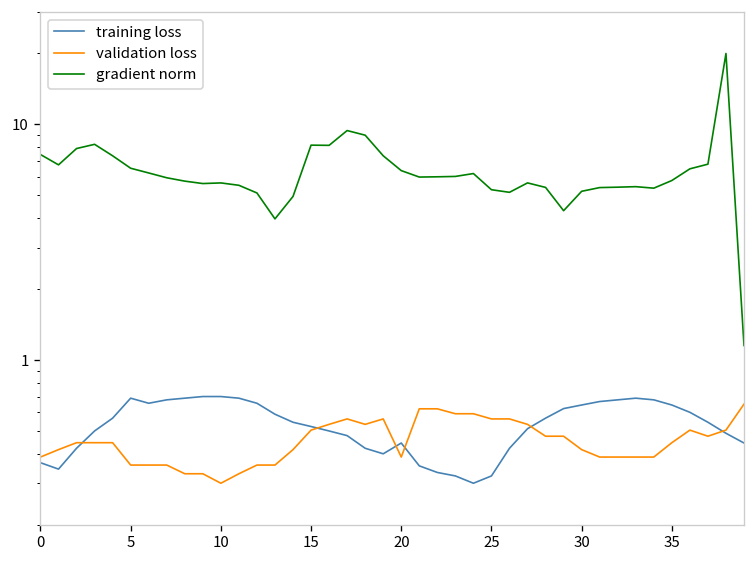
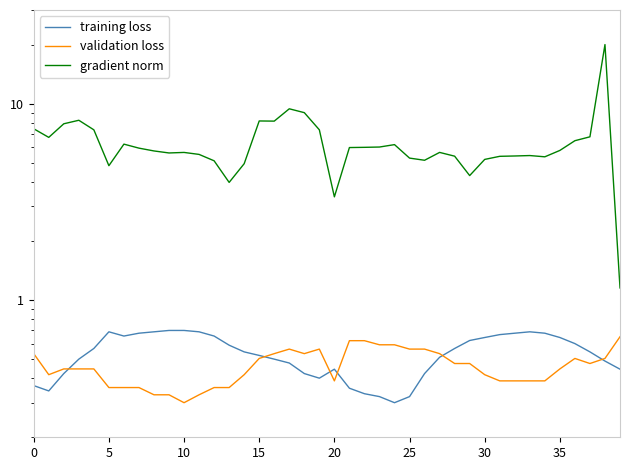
  {
    "training loss": {
      "0": 0.37,
      "5": 0.69,
      "10": 0.70,
      "15": 0.52,
      "20": 0.44,
      "25": 0.32,
      "30": 0.64,
      "35": 0.64
    },
    "validation loss": {
-     "0": 0.39,
+     "0": 0.53,
      "5": 0.36,
      "10": 0.30,
      "15": 0.50,
      "20": 0.39,
      "25": 0.56,
      "30": 0.42,
      "35": 0.45
    },
    "gradient norm": {
      "0": 7.5,
-     "5": 6.5,
+     "5": 4.8,
      "10": 5.6,
      "15": 8.2,
-     "20": 6.4,
+     "20": 3.4,
      "25": 5.3,
      "30": 5.2,
      "35": 5.8
    }
  }
